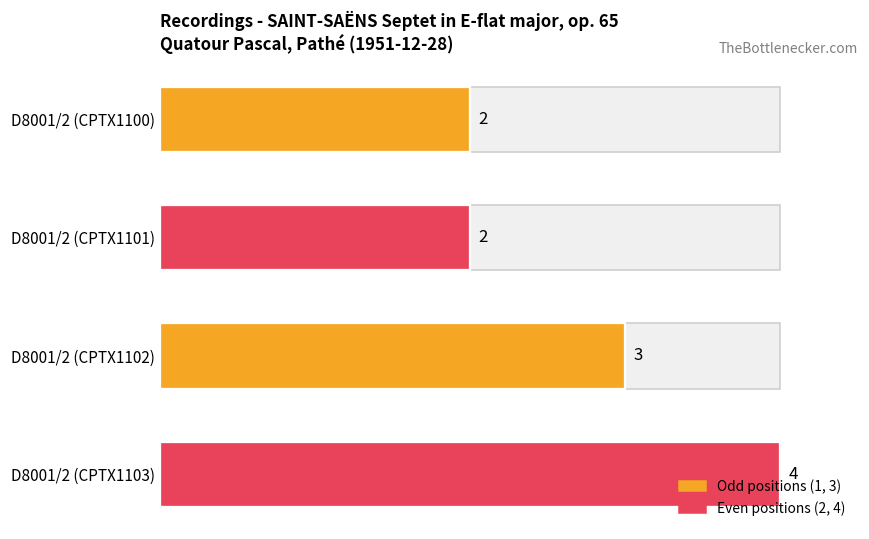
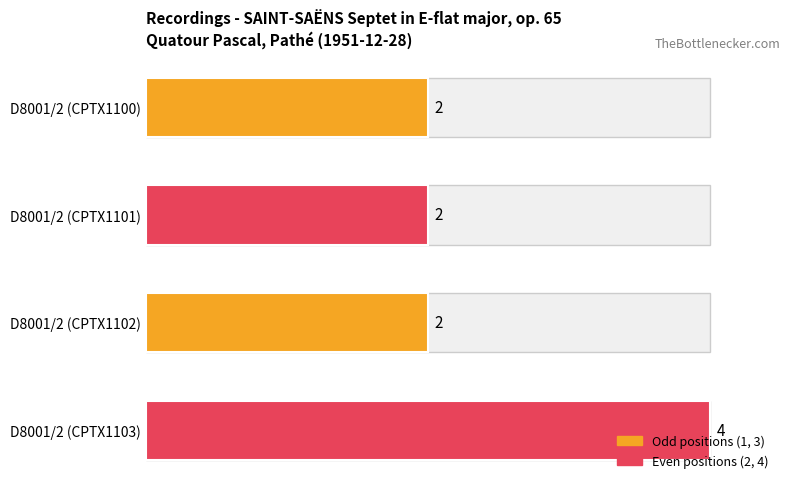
  {
    "D8001/2 (CPTX1100)": 2,
    "D8001/2 (CPTX1101)": 2,
-   "D8001/2 (CPTX1102)": 3,
+   "D8001/2 (CPTX1102)": 2,
    "D8001/2 (CPTX1103)": 4
  }
